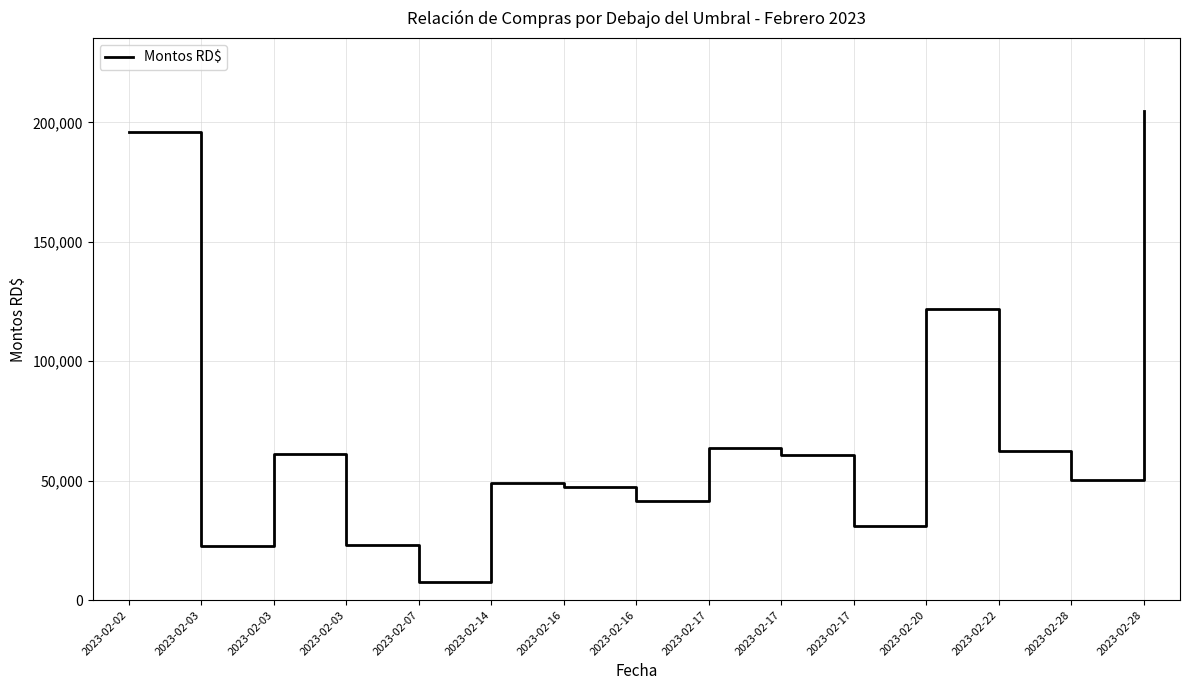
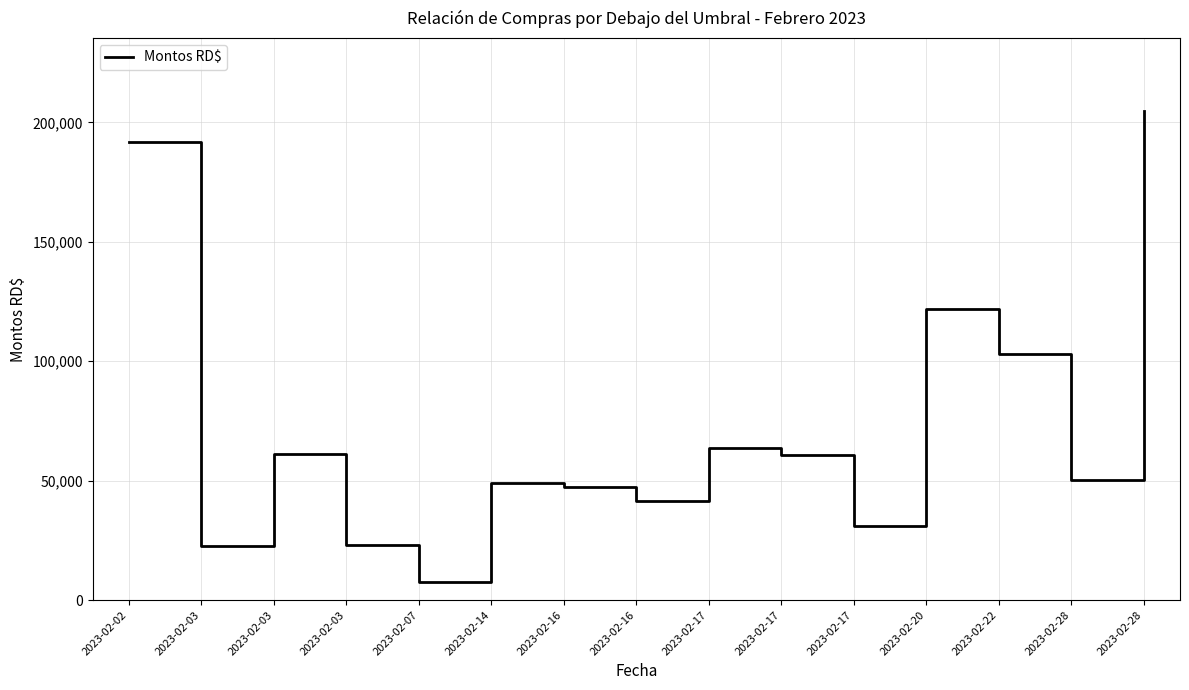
  {
-   "2023-02-02": "196,000",
+   "2023-02-02": "192,000",
    "2023-02-07": "8,000",
    "2023-02-14": "49,000",
    "2023-02-20": "122,000",
-   "2023-02-22": "63,000"
+   "2023-02-22": "103,000"
  }
